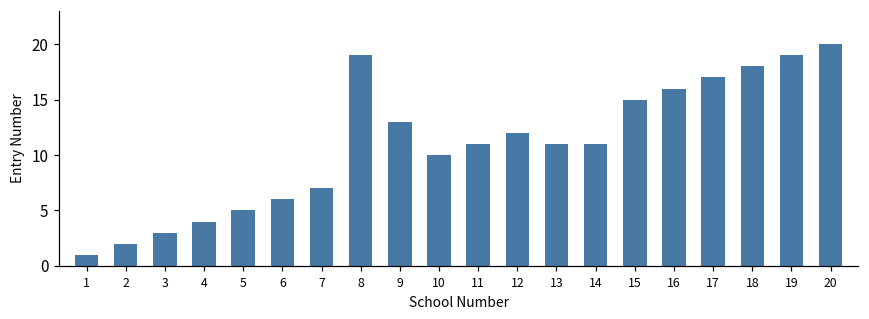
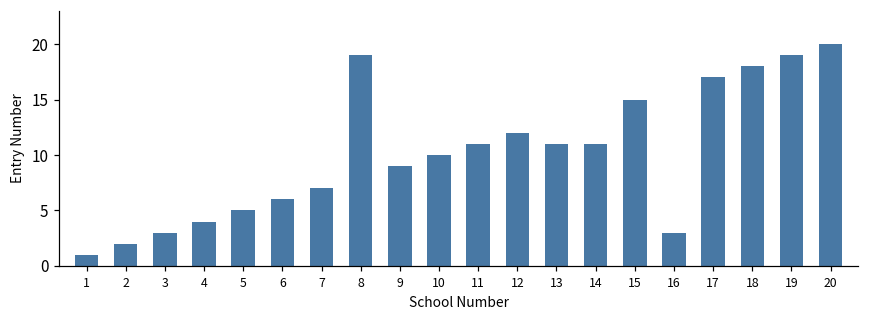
  {
    "1": 1,
    "2": 2,
    "3": 3,
    "4": 4,
    "5": 5,
    "6": 6,
    "7": 7,
    "8": 19,
-   "9": 13,
+   "9": 9,
    "10": 10,
    "11": 11,
    "12": 12,
    "13": 11,
    "14": 11,
    "15": 15,
-   "16": 16,
+   "16": 3,
    "17": 17,
    "18": 18,
    "19": 19,
    "20": 20
  }
